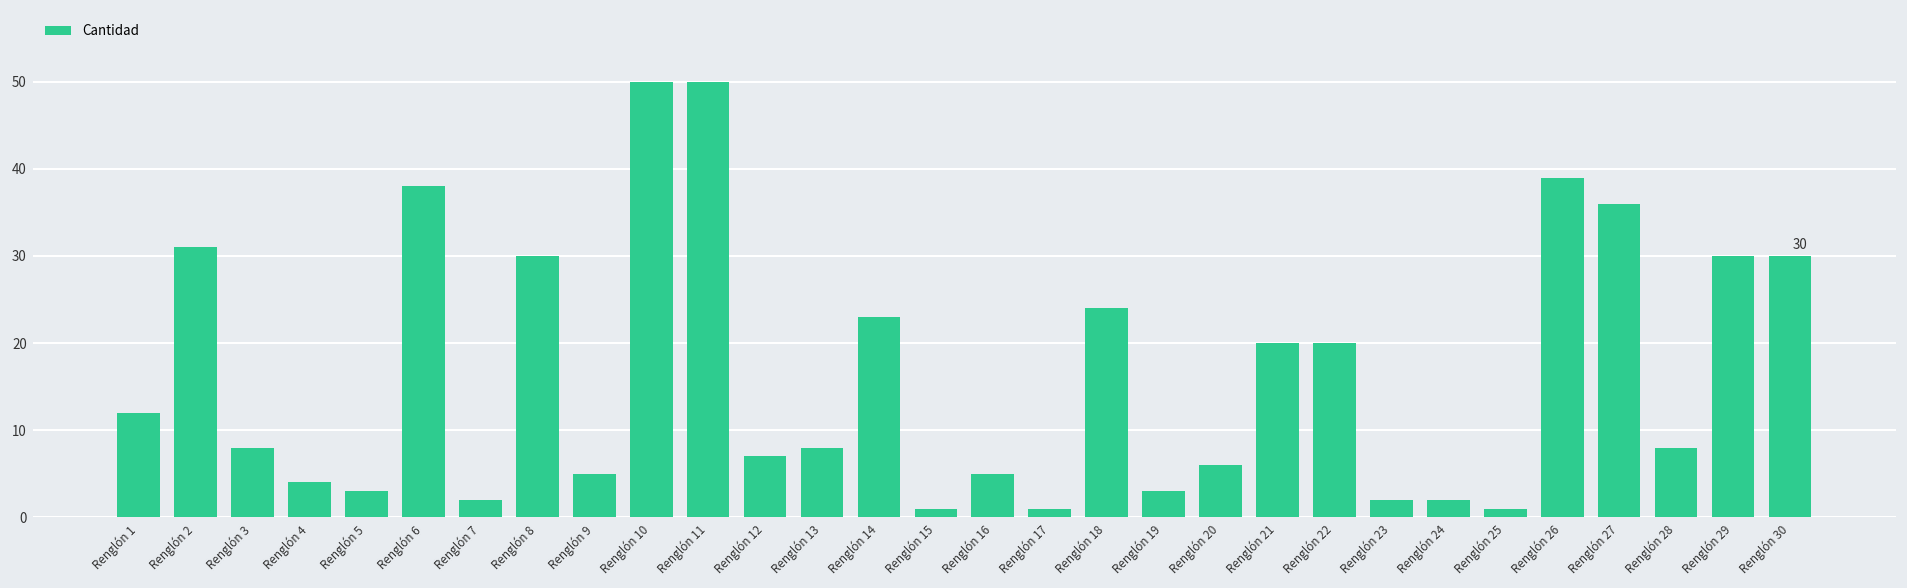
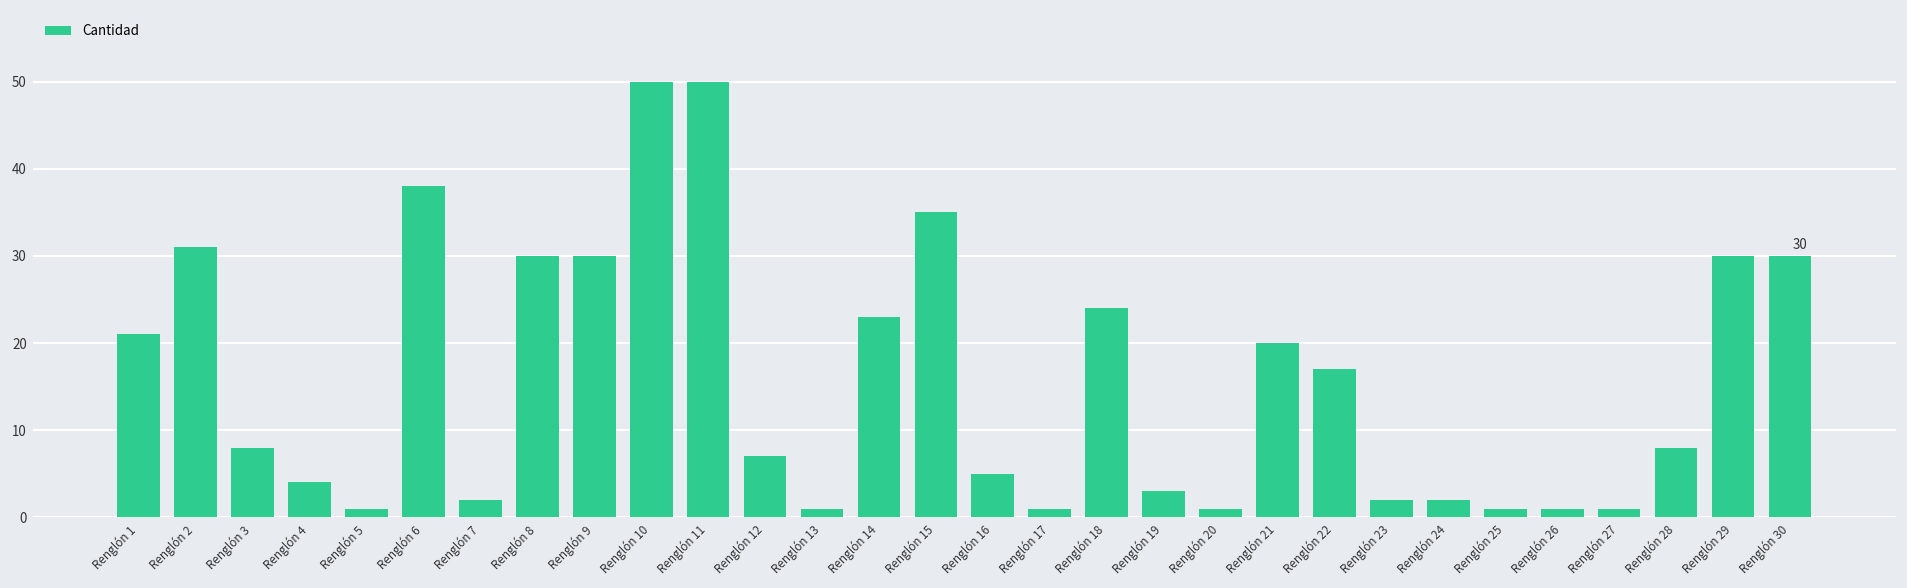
  {
-   "Renglón 1": 12,
+   "Renglón 1": 21,
    "Renglón 2": 31,
    "Renglón 3": 8,
    "Renglón 4": 4,
-   "Renglón 5": 3,
+   "Renglón 5": 1,
    "Renglón 6": 38,
    "Renglón 7": 2,
    "Renglón 8": 30,
-   "Renglón 9": 5,
+   "Renglón 9": 30,
    "Renglón 10": 50,
    "Renglón 11": 50,
    "Renglón 12": 7,
-   "Renglón 13": 8,
+   "Renglón 13": 1,
    "Renglón 14": 23,
-   "Renglón 15": 1,
+   "Renglón 15": 35,
    "Renglón 16": 5,
    "Renglón 17": 1,
    "Renglón 18": 24,
    "Renglón 19": 3,
-   "Renglón 20": 6,
+   "Renglón 20": 1,
    "Renglón 21": 20,
-   "Renglón 22": 20,
+   "Renglón 22": 17,
    "Renglón 23": 2,
    "Renglón 24": 2,
    "Renglón 25": 1,
-   "Renglón 26": 39,
-   "Renglón 27": 36,
+   "Renglón 26": 1,
+   "Renglón 27": 1,
    "Renglón 28": 8,
    "Renglón 29": 30
  }
